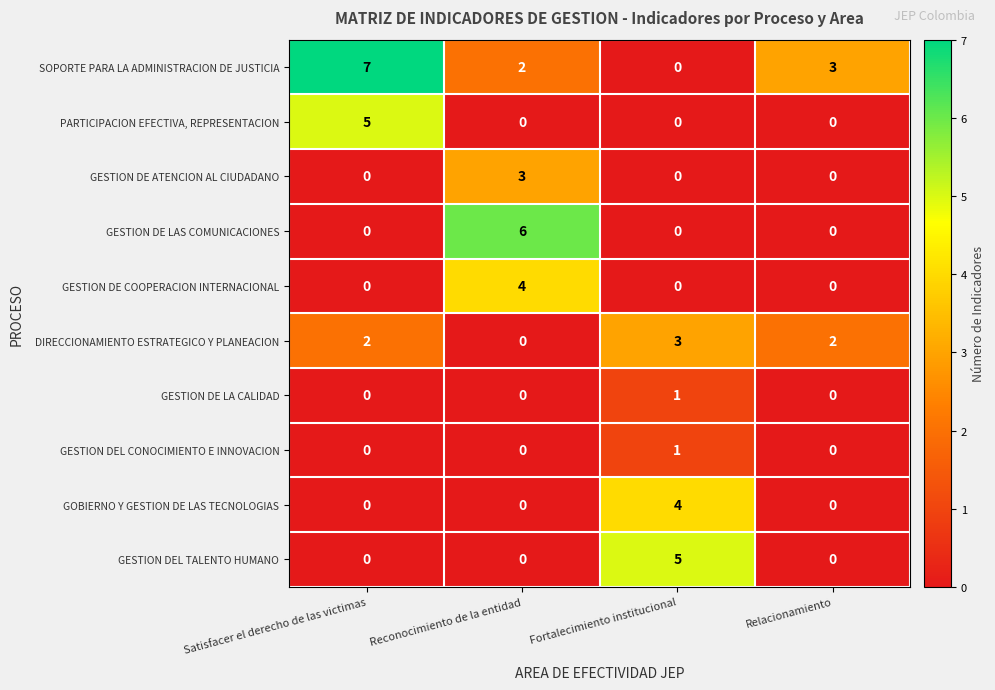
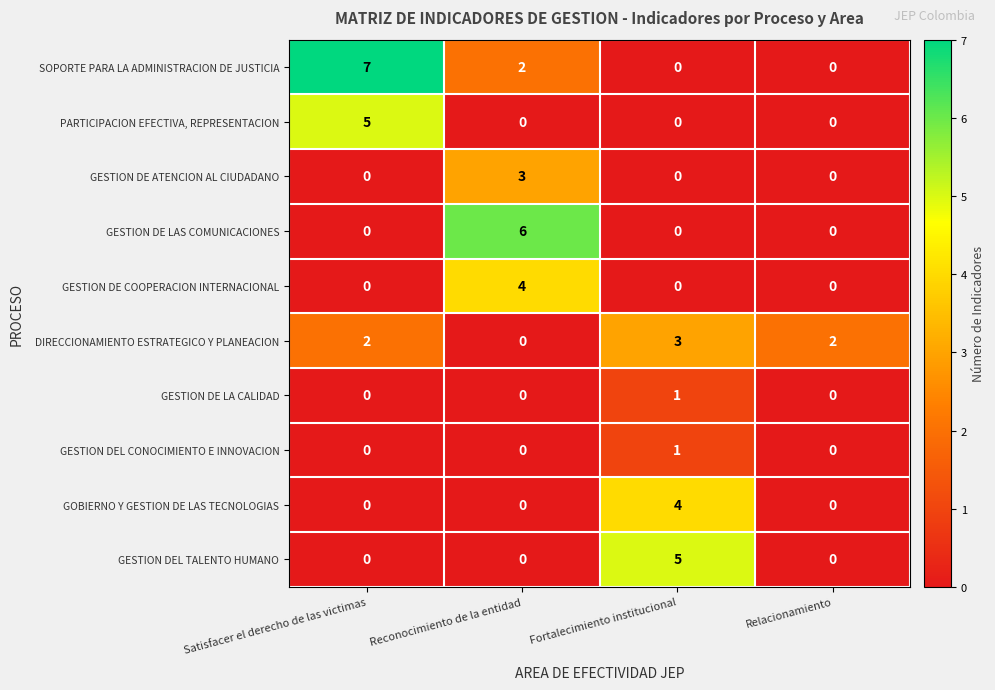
  {
    "SOPORTE PARA LA ADMINISTRACION DE JUSTICIA": {
      "Satisfacer el derecho de las victimas": 7,
      "Reconocimiento de la entidad": 2,
      "Fortalecimiento institucional": 0,
-     "Relacionamiento": 3
+     "Relacionamiento": 0
    },
    "PARTICIPACION EFECTIVA, REPRESENTACION": {
      "Satisfacer el derecho de las victimas": 5,
      "Reconocimiento de la entidad": 0,
      "Fortalecimiento institucional": 0,
      "Relacionamiento": 0
    },
    "GESTION DE ATENCION AL CIUDADANO": {
      "Satisfacer el derecho de las victimas": 0,
      "Reconocimiento de la entidad": 3,
      "Fortalecimiento institucional": 0,
      "Relacionamiento": 0
    },
    "GESTION DE LAS COMUNICACIONES": {
      "Satisfacer el derecho de las victimas": 0,
      "Reconocimiento de la entidad": 6,
      "Fortalecimiento institucional": 0,
      "Relacionamiento": 0
    },
    "GESTION DE COOPERACION INTERNACIONAL": {
      "Satisfacer el derecho de las victimas": 0,
      "Reconocimiento de la entidad": 4,
      "Fortalecimiento institucional": 0,
      "Relacionamiento": 0
    },
    "DIRECCIONAMIENTO ESTRATEGICO Y PLANEACION": {
      "Satisfacer el derecho de las victimas": 2,
      "Reconocimiento de la entidad": 0,
      "Fortalecimiento institucional": 3,
      "Relacionamiento": 2
    },
    "GESTION DE LA CALIDAD": {
      "Satisfacer el derecho de las victimas": 0,
      "Reconocimiento de la entidad": 0,
      "Fortalecimiento institucional": 1,
      "Relacionamiento": 0
    },
    "GESTION DEL CONOCIMIENTO E INNOVACION": {
      "Satisfacer el derecho de las victimas": 0,
      "Reconocimiento de la entidad": 0,
      "Fortalecimiento institucional": 1,
      "Relacionamiento": 0
    },
    "GOBIERNO Y GESTION DE LAS TECNOLOGIAS": {
      "Satisfacer el derecho de las victimas": 0,
      "Reconocimiento de la entidad": 0,
      "Fortalecimiento institucional": 4,
      "Relacionamiento": 0
    },
    "GESTION DEL TALENTO HUMANO": {
      "Satisfacer el derecho de las victimas": 0,
      "Reconocimiento de la entidad": 0,
      "Fortalecimiento institucional": 5,
      "Relacionamiento": 0
    }
  }
